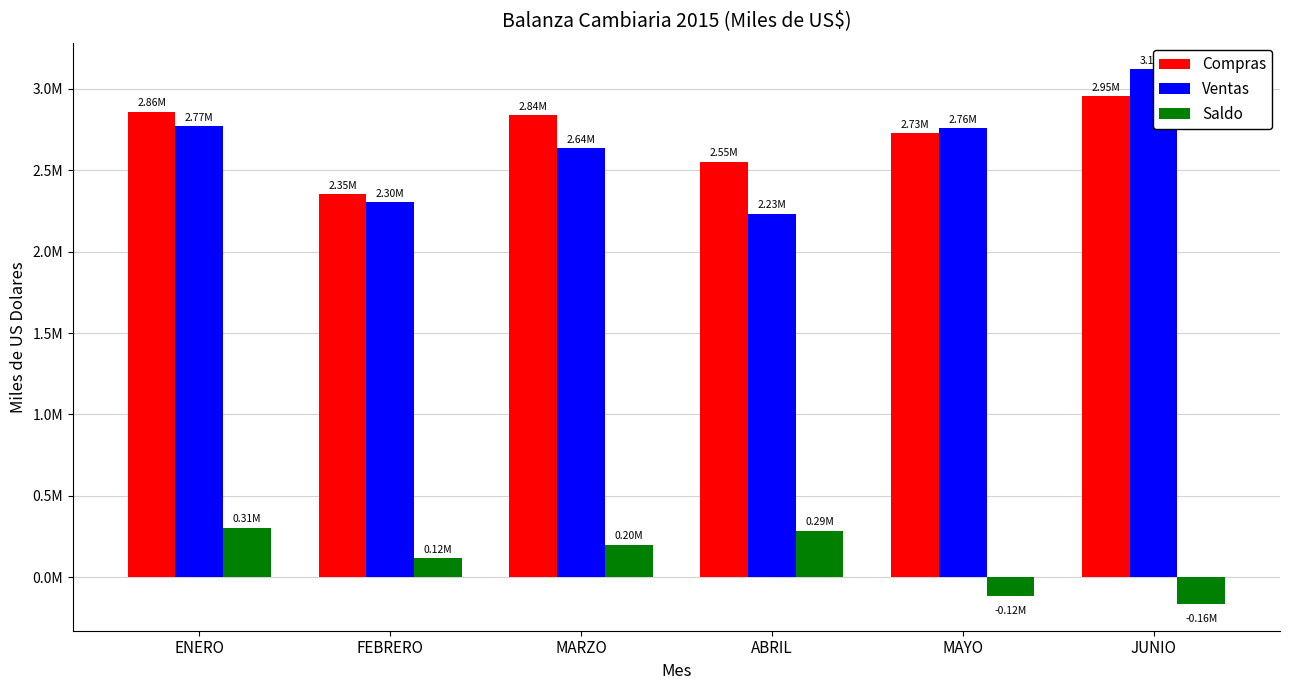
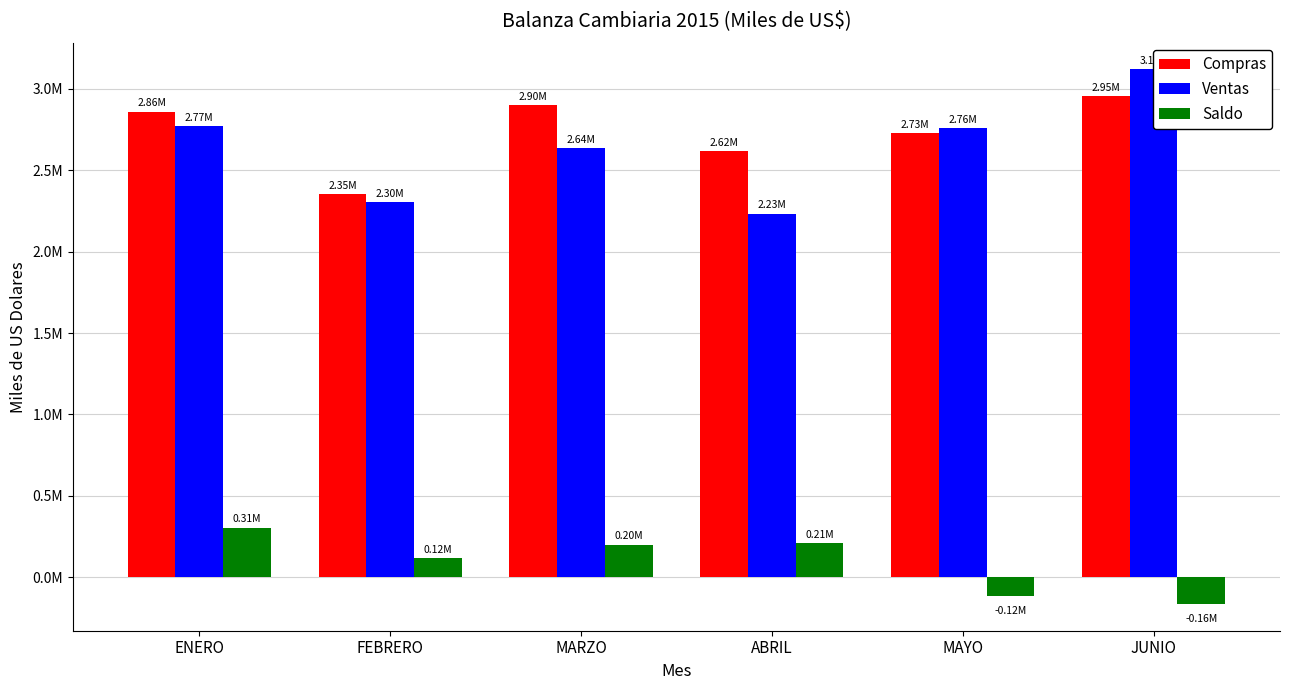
  {
    "Compras": {
      "ENERO": "2.86M",
      "FEBRERO": "2.35M",
-     "MARZO": "2.84M",
-     "ABRIL": "2.55M",
+     "MARZO": "2.90M",
+     "ABRIL": "2.62M",
      "MAYO": "2.73M",
      "JUNIO": "2.95M"
    },
    "Ventas": {
      "ENERO": "2.77M",
      "FEBRERO": "2.30M",
      "MARZO": "2.64M",
      "ABRIL": "2.23M",
      "MAYO": "2.76M"
    },
    "Saldo": {
      "ENERO": "0.31M",
      "FEBRERO": "0.12M",
      "MARZO": "0.20M",
-     "ABRIL": "0.29M",
+     "ABRIL": "0.21M",
      "MAYO": "-0.12M",
      "JUNIO": "-0.16M"
    }
  }
